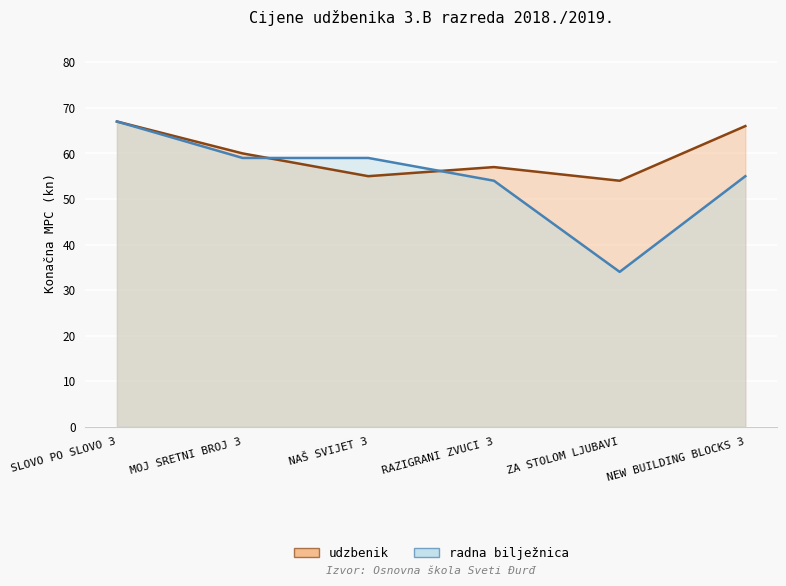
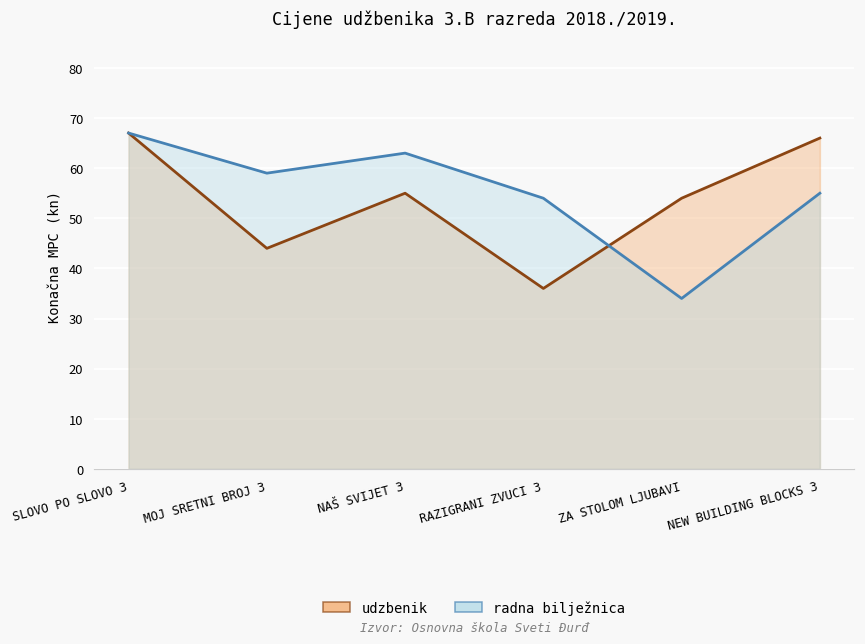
  {
    "udzbenik": {
-     "MOJ SRETNI BROJ 3": 60,
+     "MOJ SRETNI BROJ 3": 44,
      "NAŠ SVIJET 3": 55,
-     "RAZIGRANI ZVUCI 3": 57,
+     "RAZIGRANI ZVUCI 3": 36,
      "ZA STOLOM LJUBAVI": 54,
      "NEW BUILDING BLOCKS 3": 66
    },
    "radna bilježnica": {
      "MOJ SRETNI BROJ 3": 59,
-     "NAŠ SVIJET 3": 59,
+     "NAŠ SVIJET 3": 63,
      "RAZIGRANI ZVUCI 3": 54,
      "ZA STOLOM LJUBAVI": 34,
      "NEW BUILDING BLOCKS 3": 55
    }
  }
